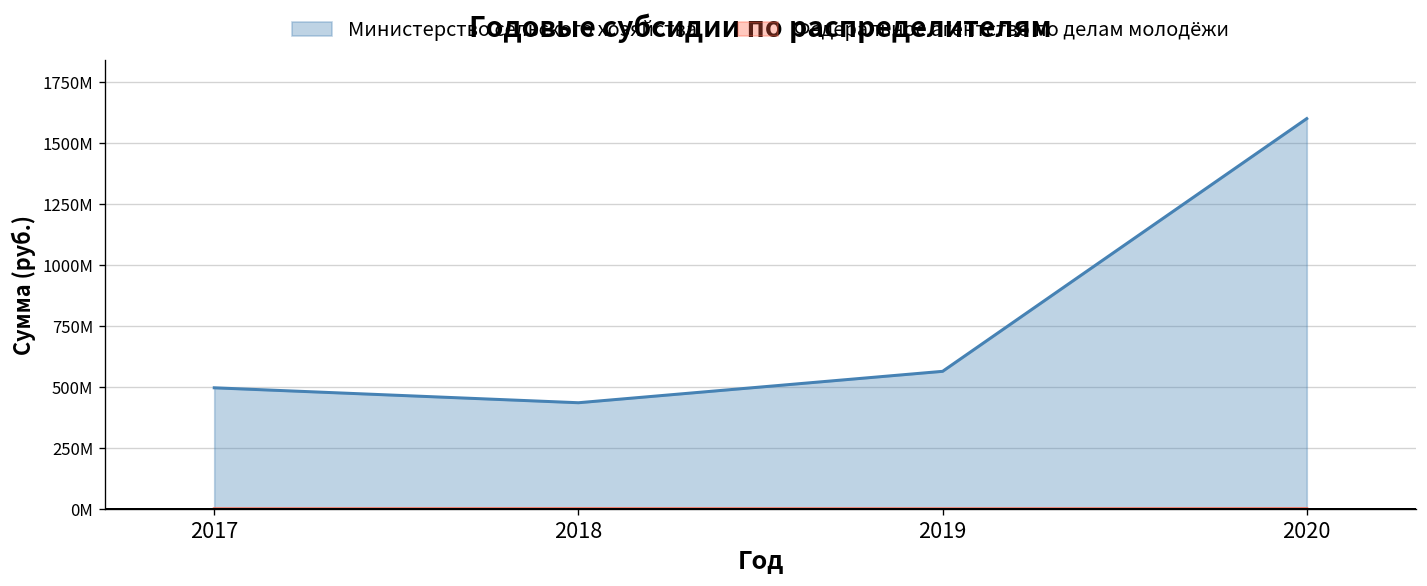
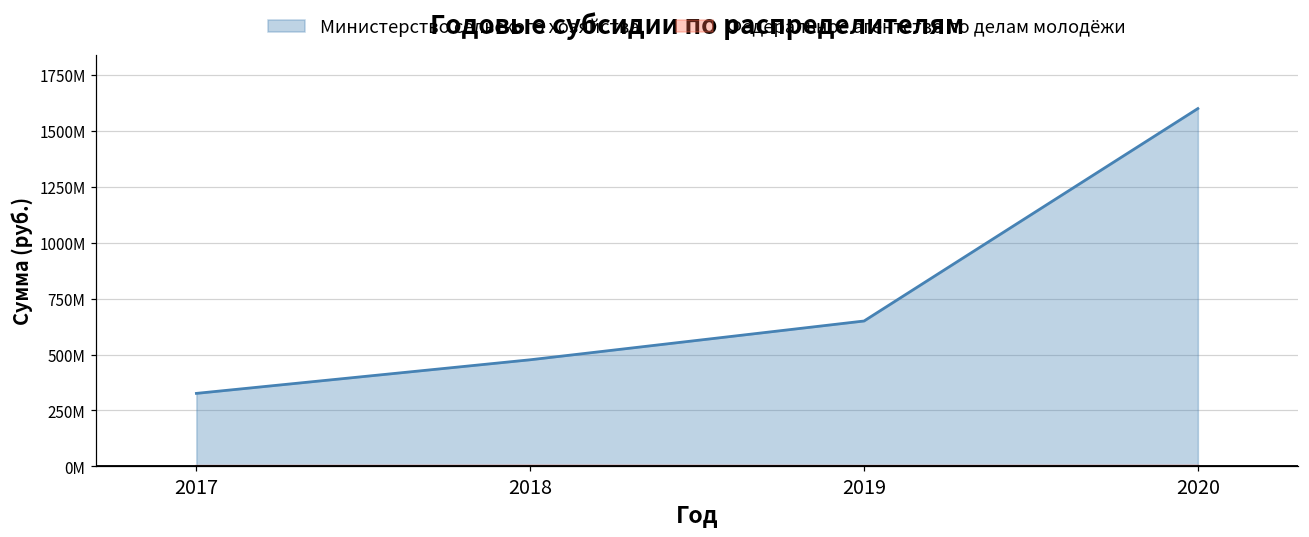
  {
    "Министерство сельского хозяйства": {
-     "2017": "500М",
-     "2018": "440М",
-     "2019": "560М",
+     "2017": "330М",
+     "2018": "480М",
+     "2019": "650М",
      "2020": "1600М"
    },
    "Федеральное агентство по делам молодёжи": {
      "2017": "0М",
      "2018": "0М",
      "2019": "0М",
      "2020": "0М"
    }
  }
